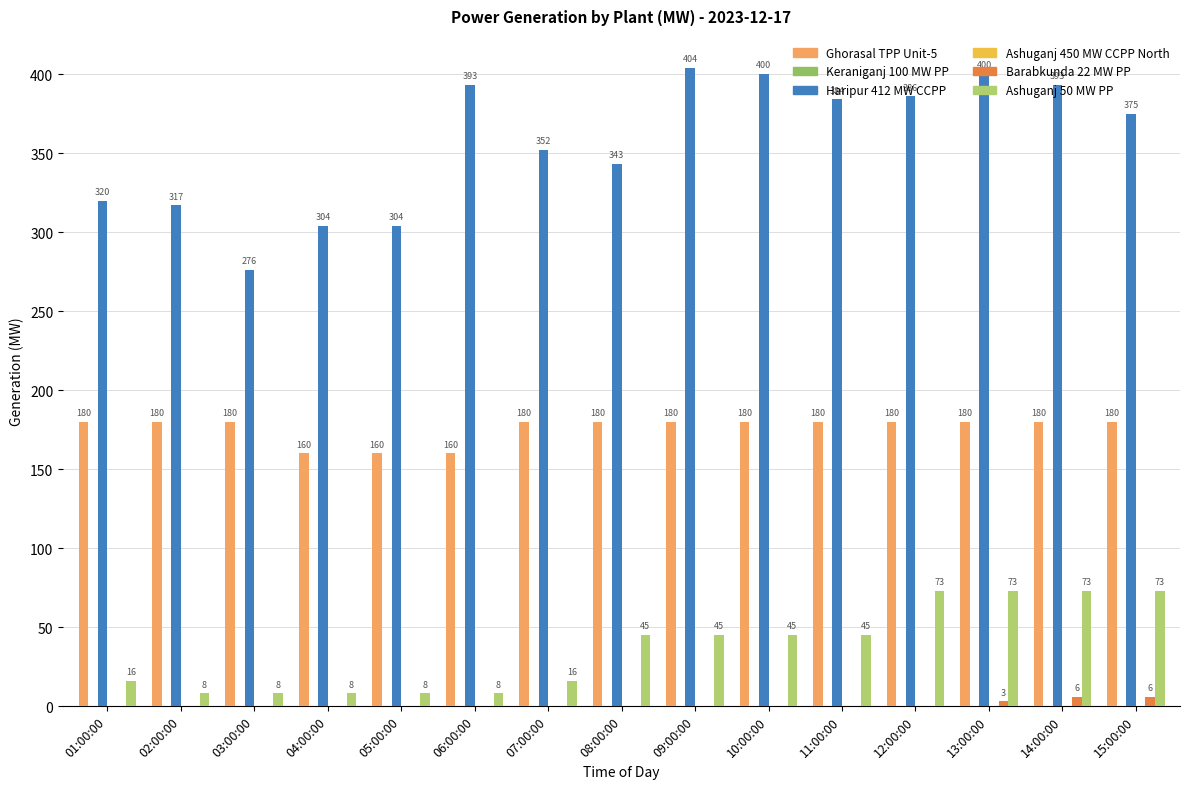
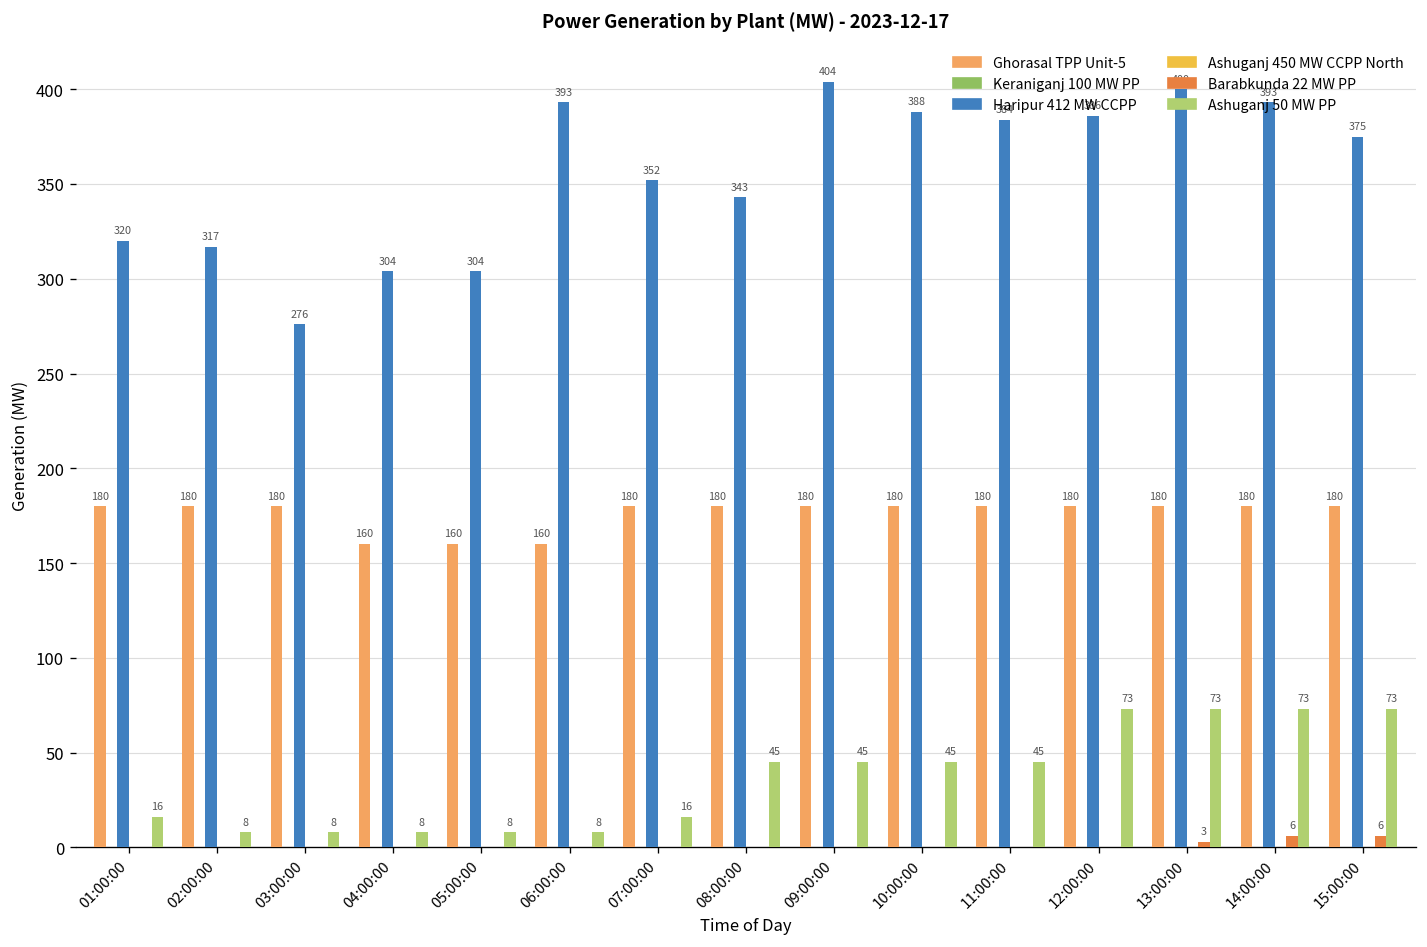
  {
    "Haripur 412 MW CCPP": {
      "01:00:00": 320,
      "02:00:00": 317,
      "03:00:00": 276,
      "04:00:00": 304,
      "05:00:00": 304,
      "06:00:00": 393,
      "07:00:00": 352,
      "08:00:00": 343,
      "09:00:00": 404,
-     "10:00:00": 400,
+     "10:00:00": 388,
      "11:00:00": 384,
      "12:00:00": 386,
      "13:00:00": 400,
      "14:00:00": 393,
      "15:00:00": 375
    }
  }
